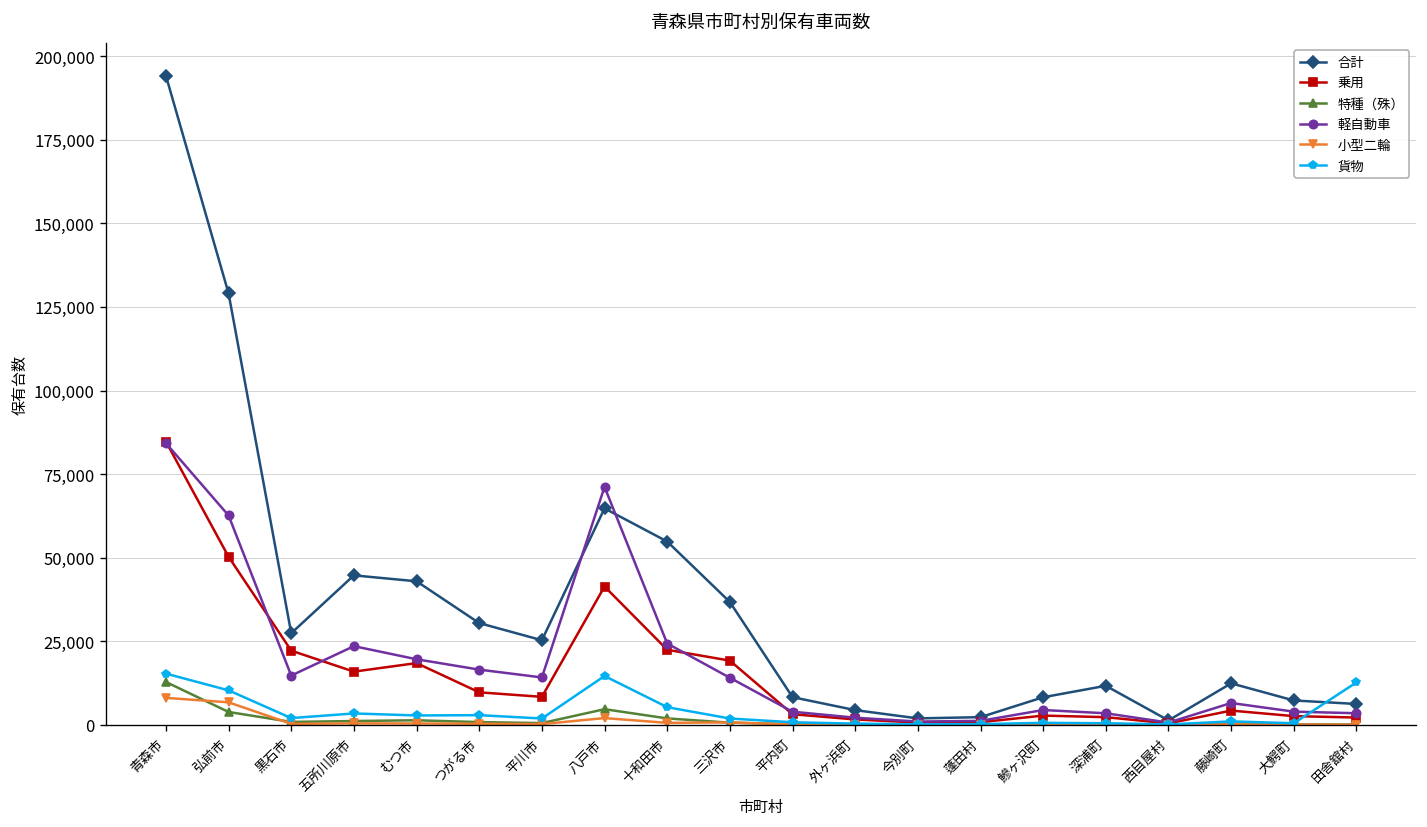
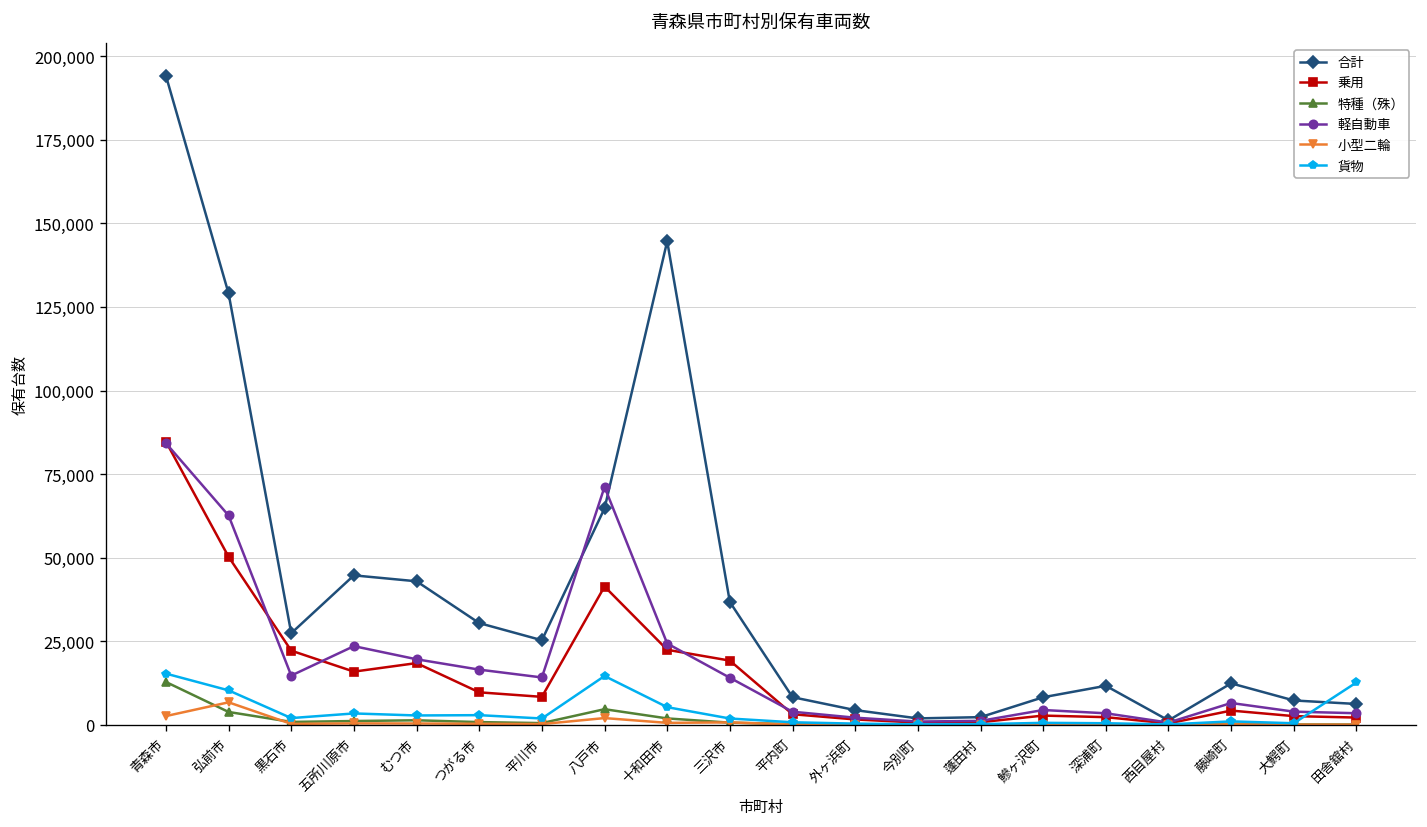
  {
    "合計": {
      "青森市": "194,000",
      "弘前市": "129,000",
      "黒石市": "27,000",
      "五所川原市": "45,000",
      "むつ市": "43,000",
      "つがる市": "30,000",
      "平川市": "25,000",
      "八戸市": "65,000",
-     "十和田市": "55,000",
+     "十和田市": "145,000",
      "三沢市": "37,000",
      "平内町": "8,000",
      "外ヶ浜町": "4,000",
      "今別町": "2,000",
      "蓬田村": "2,000",
      "鰺ヶ沢町": "8,000",
      "深浦町": "12,000",
      "藤崎町": "12,000",
      "大鰐町": "7,000",
      "田舎舘村": "6,000"
    },
    "乗用": {
      "弘前市": "50,000",
      "黒石市": "22,000",
      "五所川原市": "16,000",
      "むつ市": "18,000",
      "つがる市": "10,000",
      "平川市": "8,000",
      "八戸市": "41,000",
      "十和田市": "22,000",
      "三沢市": "19,000",
      "鰺ヶ沢町": "3,000",
      "深浦町": "2,000",
      "藤崎町": "4,000",
      "大鰐町": "3,000",
      "田舎舘村": "2,000"
    },
    "特種（殊）": {
      "青森市": "13,000",
      "弘前市": "4,000",
      "むつ市": "1,000",
      "八戸市": "5,000",
      "十和田市": "2,000"
    },
    "軽自動車": {
      "弘前市": "63,000",
      "黒石市": "15,000",
      "五所川原市": "24,000",
      "むつ市": "20,000",
      "つがる市": "17,000",
      "平川市": "14,000",
      "八戸市": "71,000",
      "十和田市": "24,000",
      "三沢市": "14,000",
      "鰺ヶ沢町": "4,000",
      "深浦町": "3,000",
      "藤崎町": "7,000",
      "大鰐町": "4,000",
      "田舎舘村": "3,000"
    },
    "小型二輪": {
-     "青森市": "8,000",
+     "青森市": "3,000",
      "弘前市": "7,000",
      "むつ市": "0",
      "八戸市": "2,000",
      "十和田市": "1,000"
    },
    "貨物": {
      "青森市": "15,000",
      "弘前市": "10,000",
      "黒石市": "2,000",
      "五所川原市": "3,000",
      "むつ市": "3,000",
      "つがる市": "3,000",
      "平川市": "2,000",
      "八戸市": "15,000",
      "十和田市": "5,000",
      "三沢市": "2,000",
      "田舎舘村": "13,000"
    }
  }
